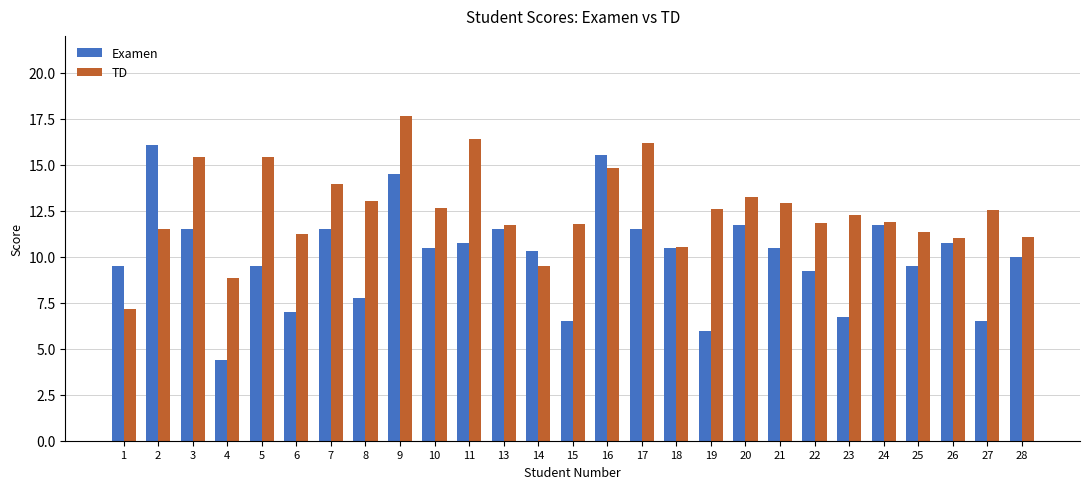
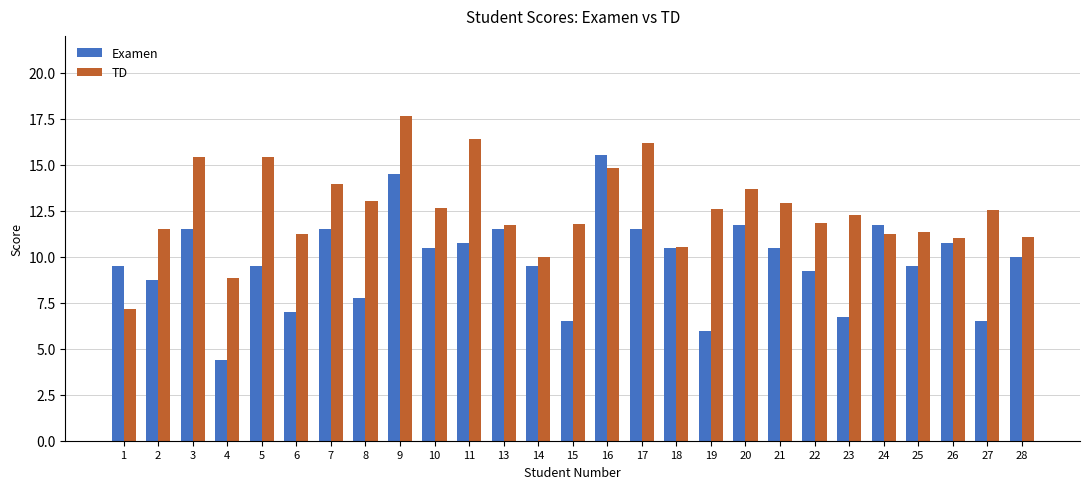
  {
    "Examen": {
      "1": 9.5,
-     "2": 16.1,
+     "2": 8.8,
      "3": 11.5,
      "4": 4.4,
      "5": 9.5,
      "6": 7.0,
      "7": 11.5,
      "8": 7.8,
      "9": 14.5,
      "10": 10.5,
      "11": 10.8,
      "13": 11.5,
-     "14": 10.3,
+     "14": 9.5,
      "15": 6.5,
      "16": 15.5,
      "17": 11.5,
      "18": 10.5,
      "19": 5.9,
      "20": 11.8,
      "21": 10.5,
      "22": 9.3,
      "23": 6.8,
      "24": 11.8,
      "25": 9.5,
      "26": 10.8,
      "27": 6.5,
      "28": 10.0
    },
    "TD": {
      "1": 7.2,
      "2": 11.5,
      "3": 15.4,
      "4": 8.9,
      "5": 15.4,
      "6": 11.2,
      "7": 14.0,
      "8": 13.0,
      "9": 17.6,
      "10": 12.6,
      "11": 16.4,
      "13": 11.7,
-     "14": 9.5,
+     "14": 10.0,
      "15": 11.8,
      "16": 14.8,
      "17": 16.2,
      "18": 10.5,
      "19": 12.6,
-     "20": 13.2,
+     "20": 13.7,
      "21": 12.9,
      "22": 11.8,
      "23": 12.2,
-     "24": 11.9,
+     "24": 11.3,
      "25": 11.4,
      "26": 11.0,
      "27": 12.5,
      "28": 11.1
    }
  }
